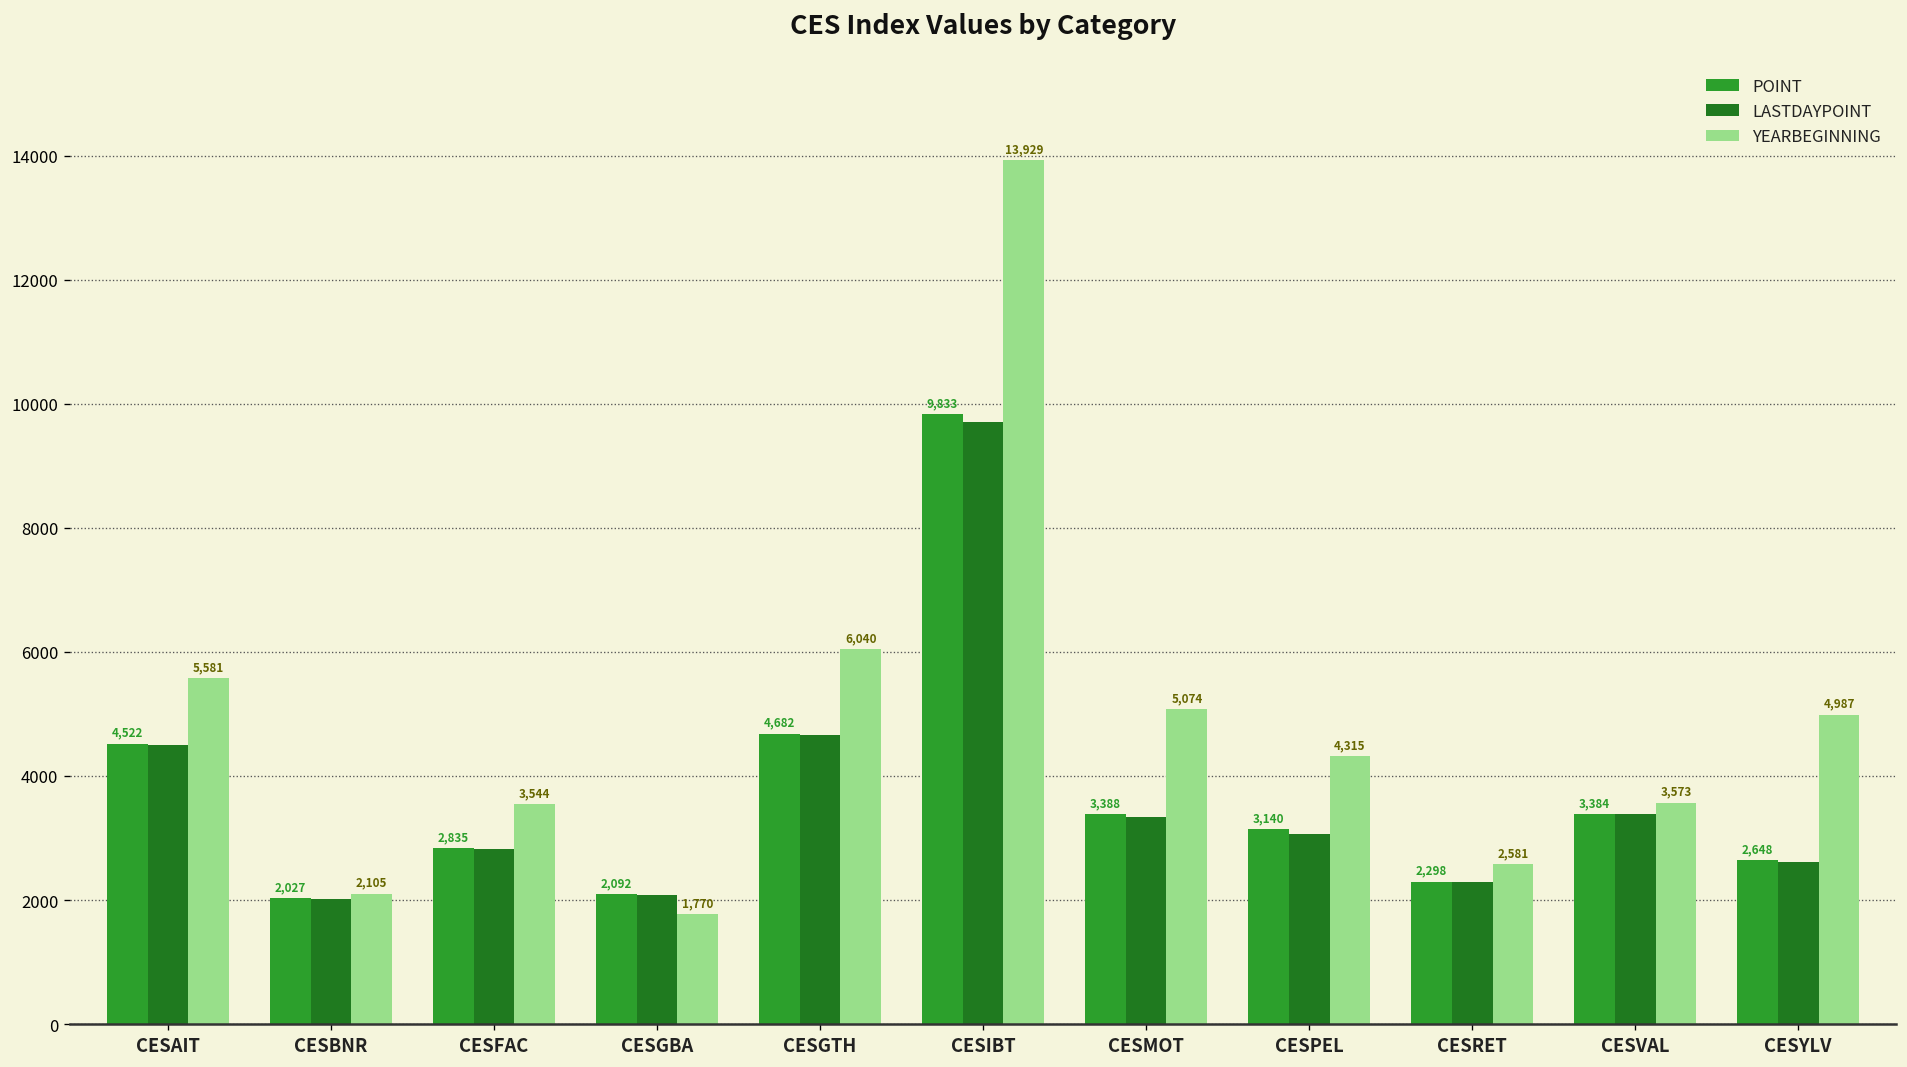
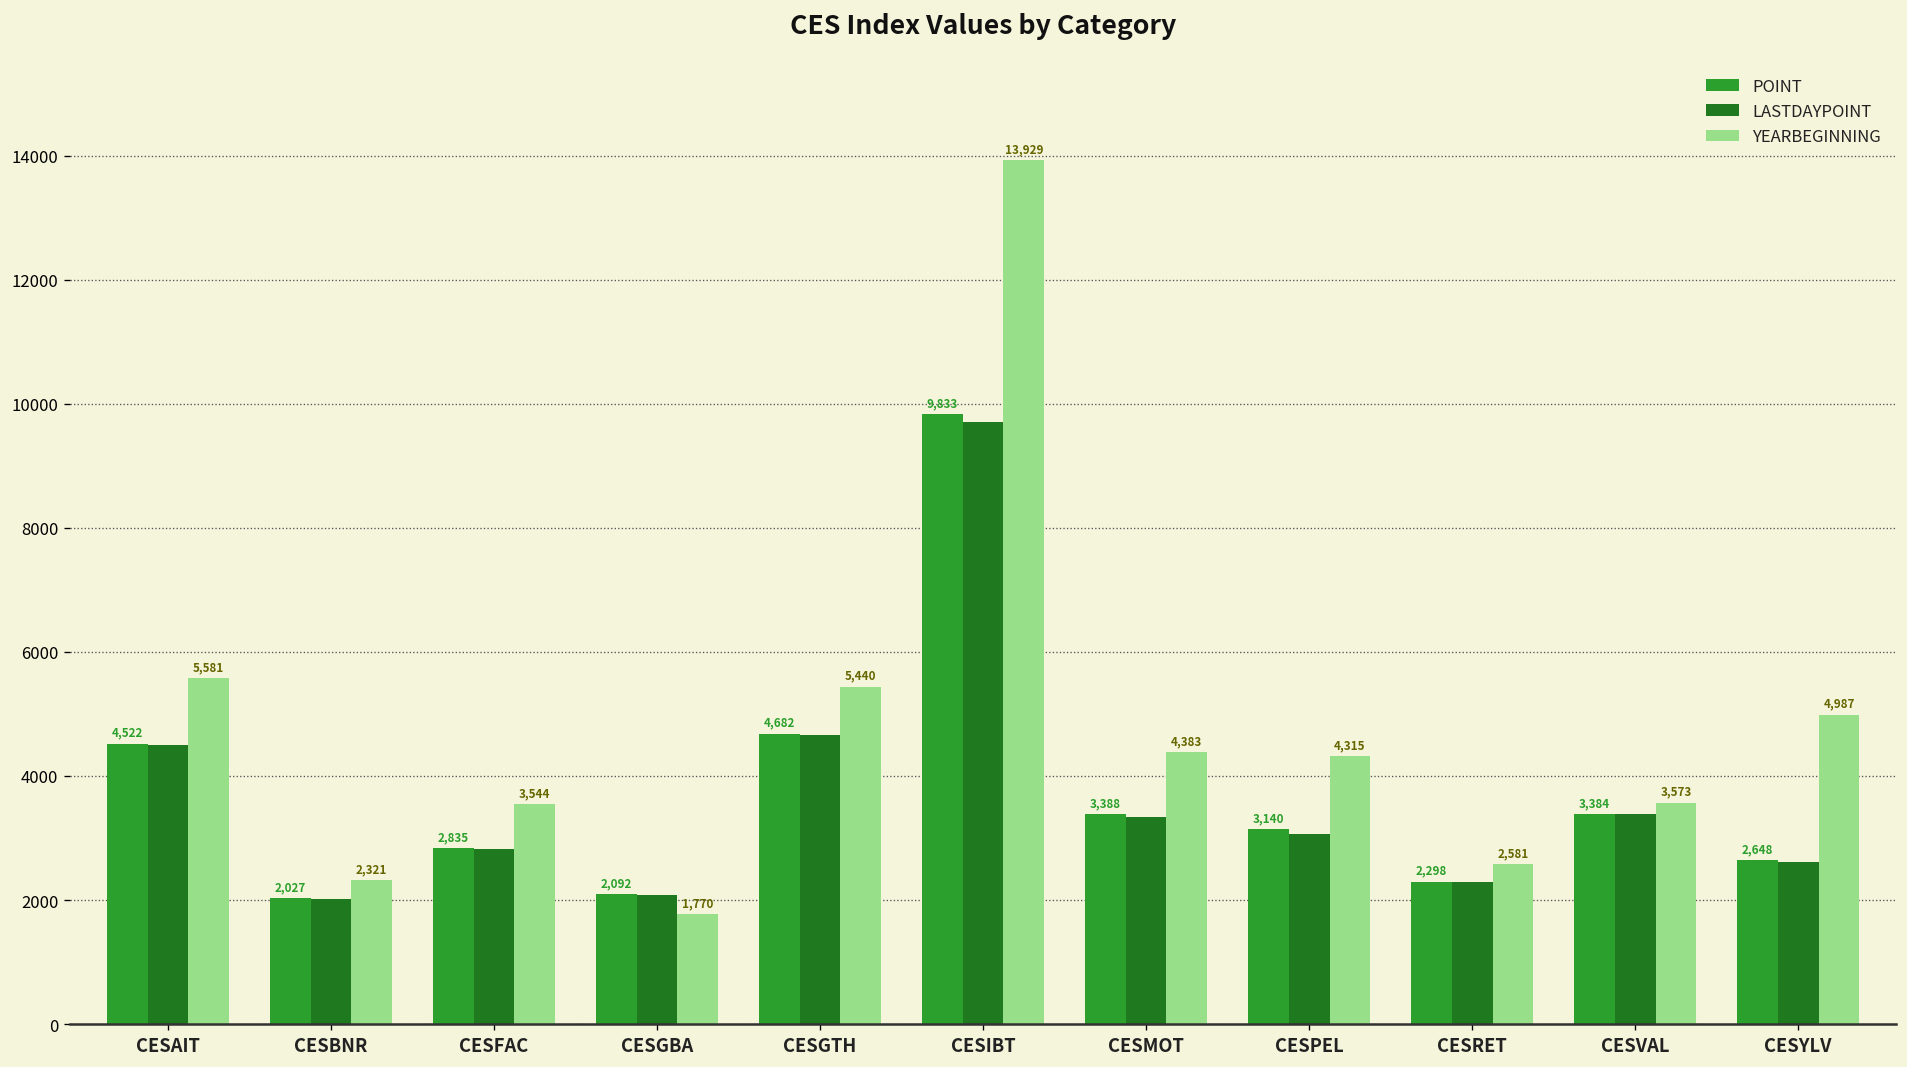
  {
    "YEARBEGINNING": {
      "CESAIT": "5,581",
-     "CESBNR": "2,105",
+     "CESBNR": "2,321",
      "CESFAC": "3,544",
      "CESGBA": "1,770",
-     "CESGTH": "6,040",
+     "CESGTH": "5,440",
      "CESIBT": "13,929",
-     "CESMOT": "5,074",
+     "CESMOT": "4,383",
      "CESPEL": "4,315",
      "CESRET": "2,581",
      "CESVAL": "3,573",
      "CESYLV": "4,987"
    }
  }
